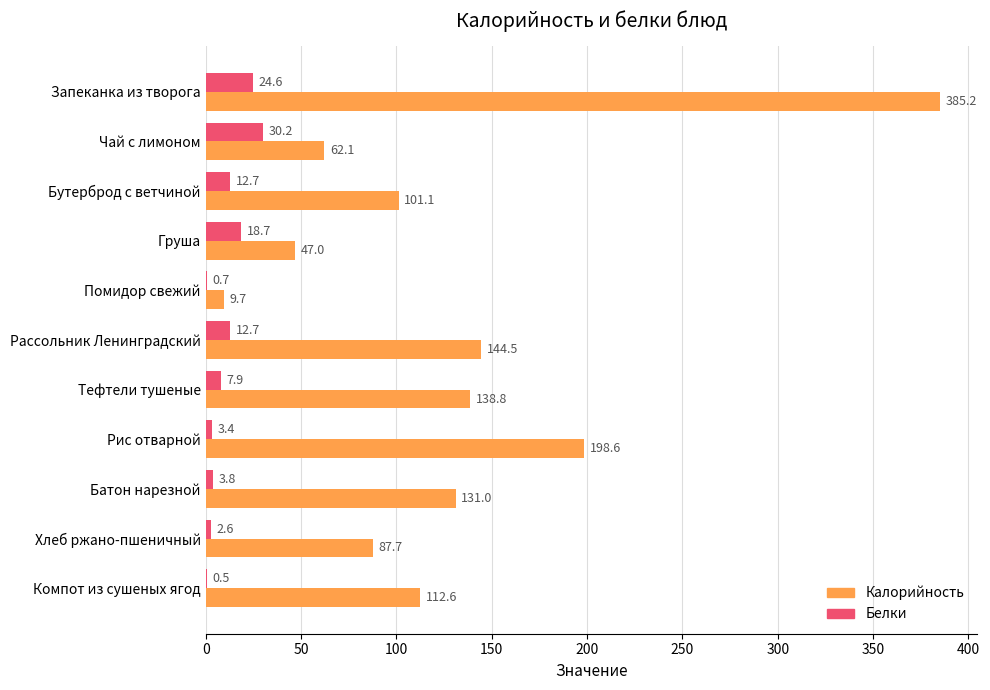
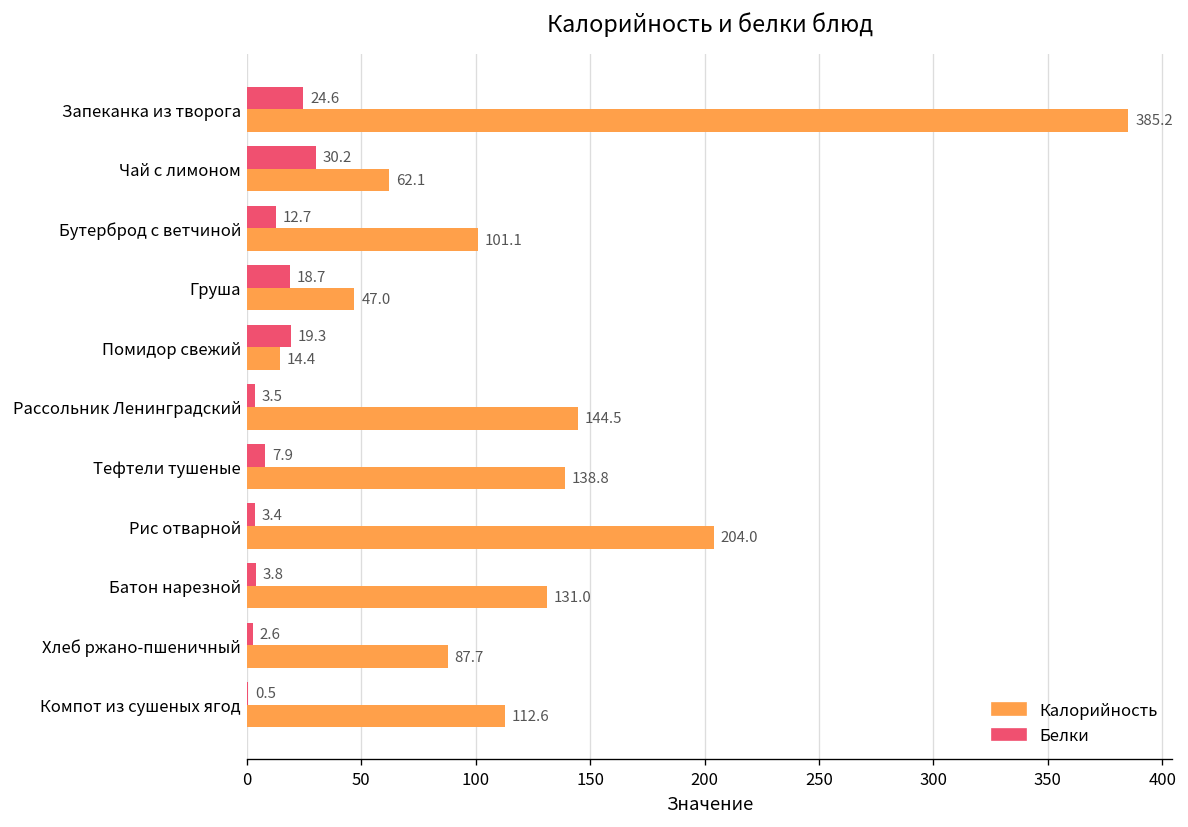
  {
    "Калорийность": {
      "Запеканка из творога": 385.2,
      "Чай с лимоном": 62.1,
      "Бутерброд с ветчиной": 101.1,
      "Груша": 47.0,
-     "Помидор свежий": 9.7,
+     "Помидор свежий": 14.4,
      "Рассольник Ленинградский": 144.5,
      "Тефтели тушеные": 138.8,
-     "Рис отварной": 198.6,
+     "Рис отварной": 204.0,
      "Батон нарезной": 131.0,
      "Хлеб ржано-пшеничный": 87.7,
      "Компот из сушеных ягод": 112.6
    },
    "Белки": {
      "Запеканка из творога": 24.6,
      "Чай с лимоном": 30.2,
      "Бутерброд с ветчиной": 12.7,
      "Груша": 18.7,
-     "Помидор свежий": 0.7,
-     "Рассольник Ленинградский": 12.7,
+     "Помидор свежий": 19.3,
+     "Рассольник Ленинградский": 3.5,
      "Тефтели тушеные": 7.9,
      "Рис отварной": 3.4,
      "Батон нарезной": 3.8,
      "Хлеб ржано-пшеничный": 2.6,
      "Компот из сушеных ягод": 0.5
    }
  }
